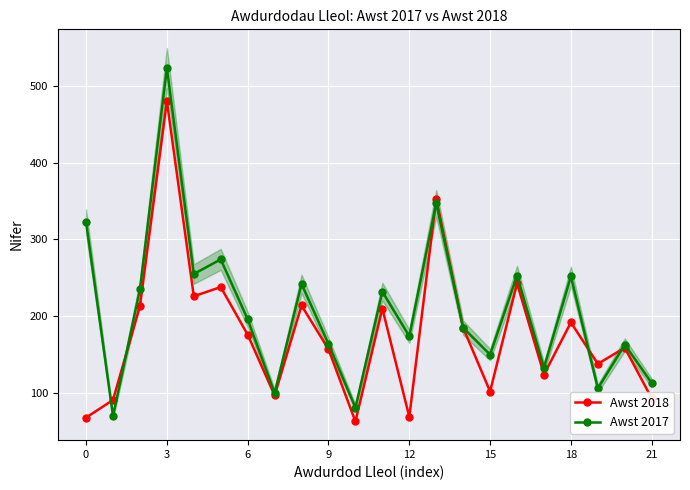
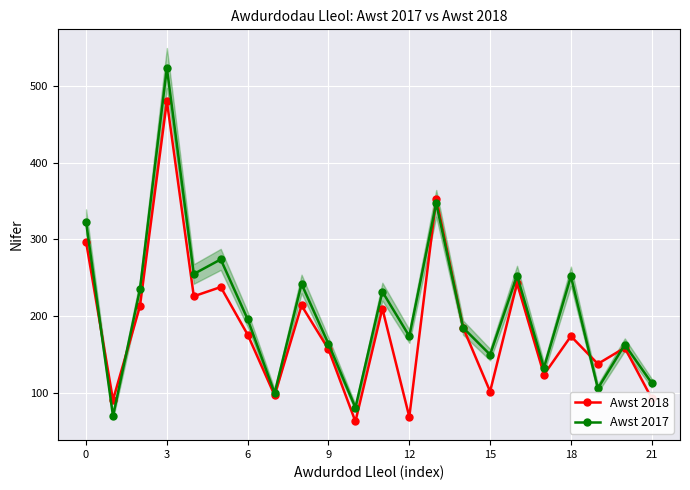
  {
    "Awst 2018": {
-     "0": 70,
+     "0": 300,
      "3": 480,
      "6": 180,
      "9": 160,
      "12": 70,
      "15": 100,
-     "18": 190
+     "18": 170
    }
  }
